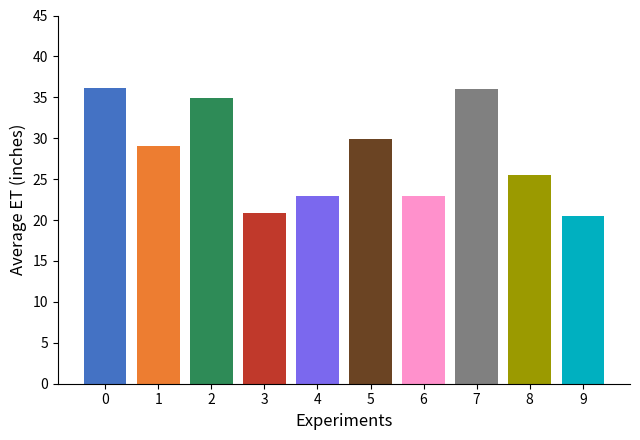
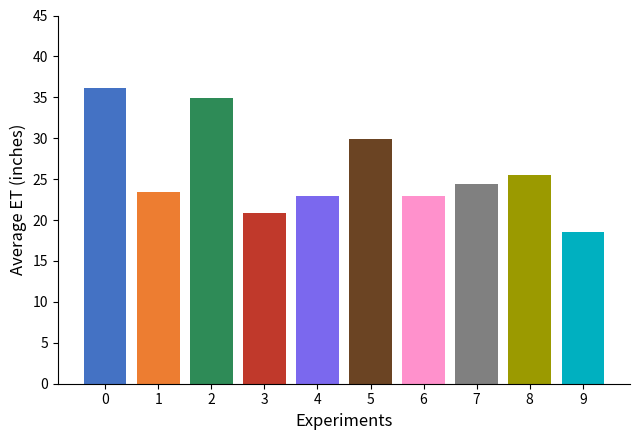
  {
    "0": 36,
-   "1": 29,
+   "1": 23,
    "2": 35,
    "3": 21,
    "4": 23,
    "5": 30,
    "6": 23,
-   "7": 36,
+   "7": 24,
    "8": 26,
-   "9": 21
+   "9": 19
  }
